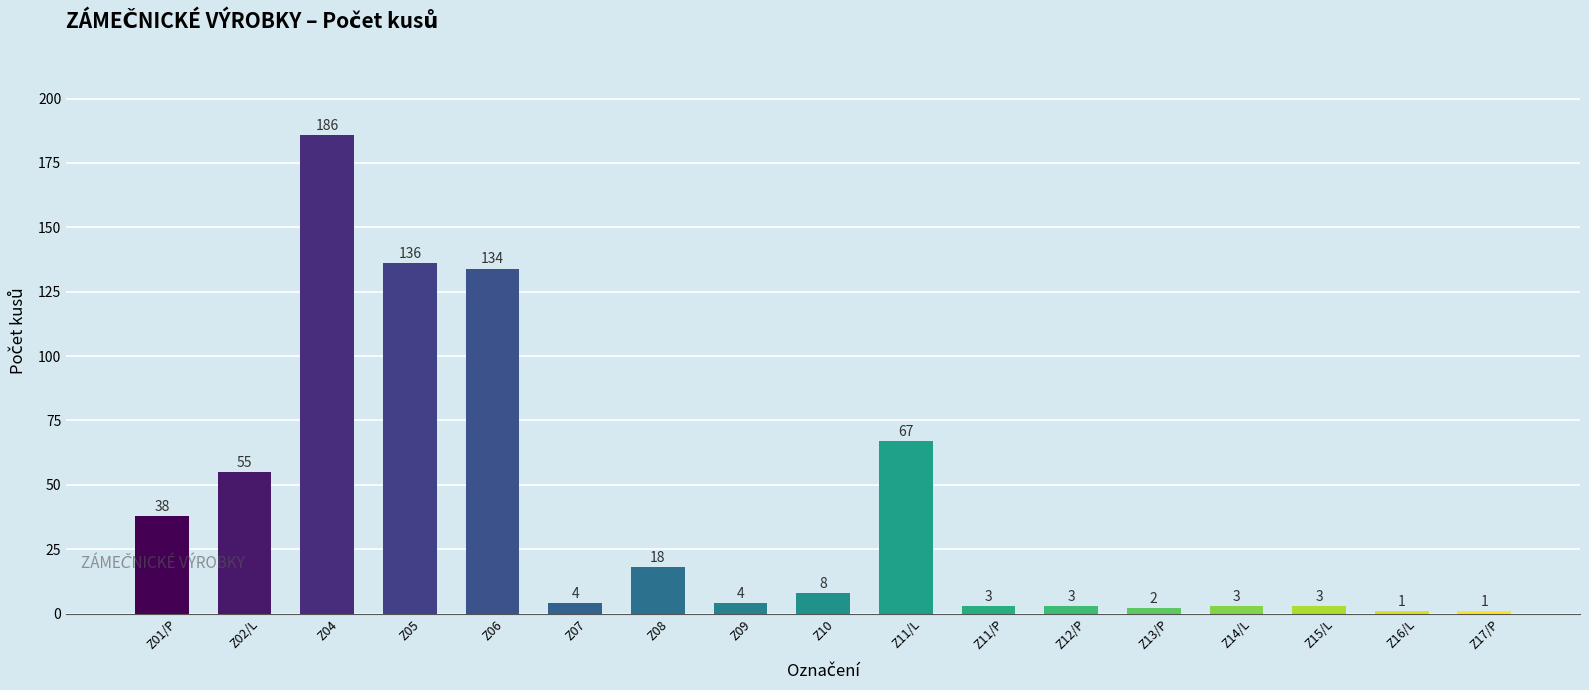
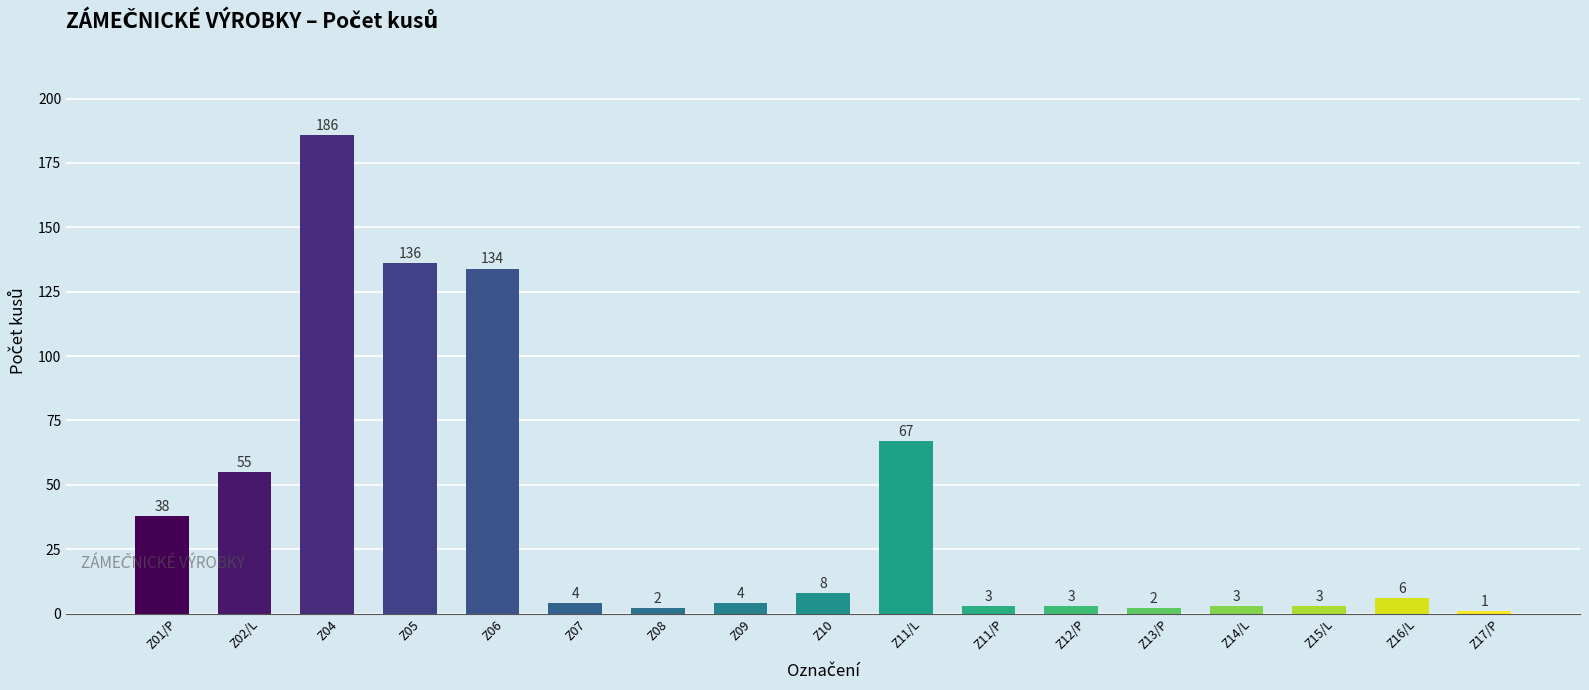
  {
    "Z01/P": 38,
    "Z02/L": 55,
    "Z04": 186,
    "Z05": 136,
    "Z06": 134,
    "Z07": 4,
-   "Z08": 18,
+   "Z08": 2,
    "Z09": 4,
    "Z10": 8,
    "Z11/L": 67,
    "Z11/P": 3,
    "Z12/P": 3,
    "Z13/P": 2,
    "Z14/L": 3,
    "Z15/L": 3,
-   "Z16/L": 1,
+   "Z16/L": 6,
    "Z17/P": 1
  }
